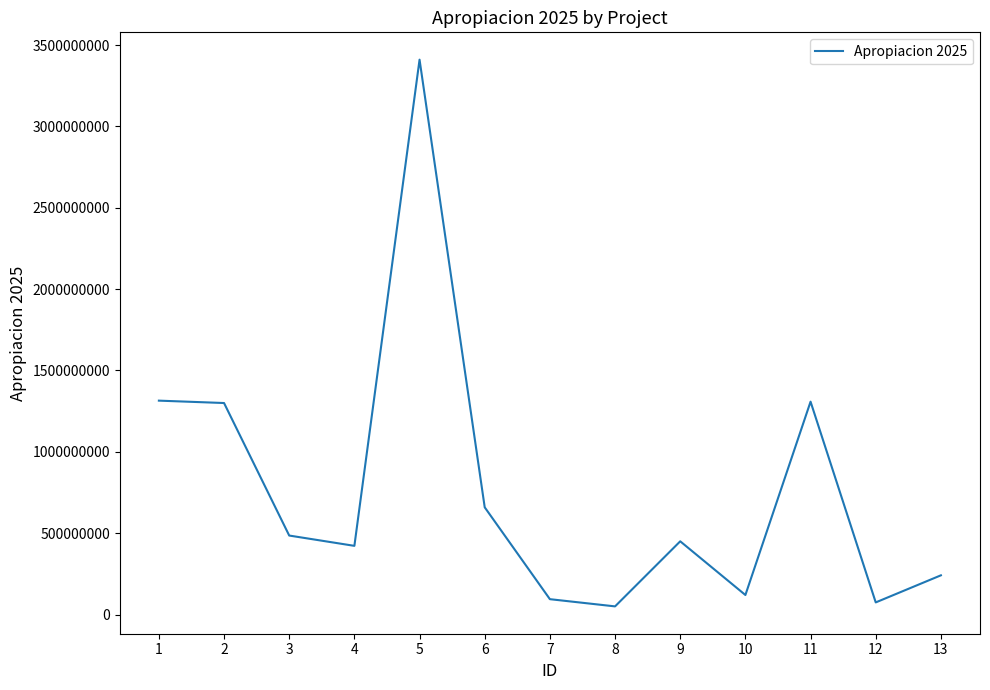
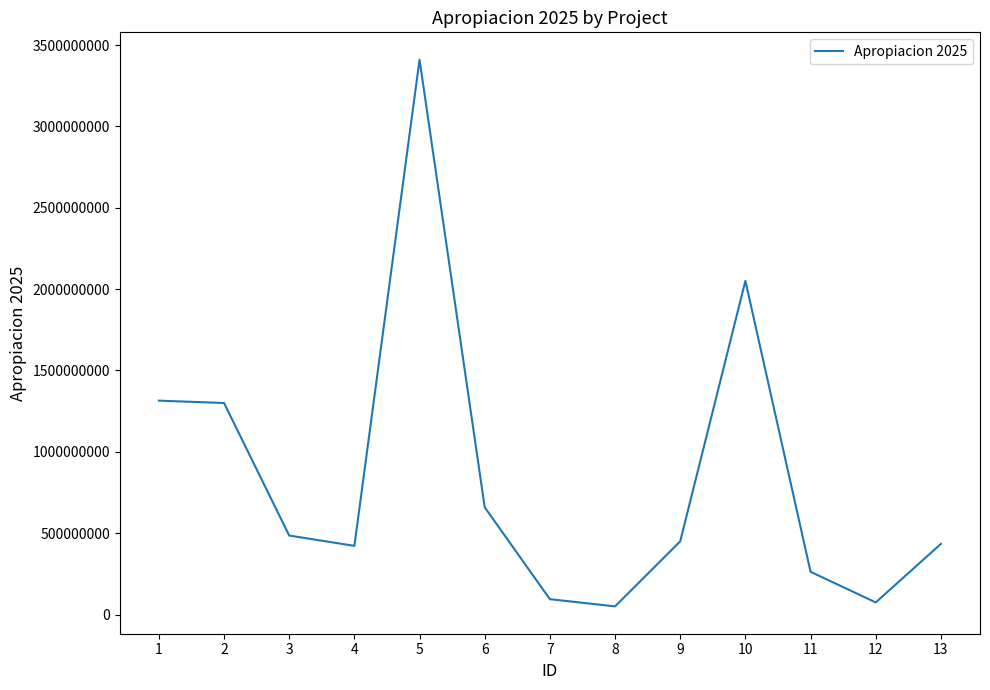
  {
    "1": 1310000000,
    "2": 1300000000,
    "3": 490000000,
    "4": 420000000,
    "5": 3410000000,
    "6": 660000000,
    "7": 90000000,
    "8": 50000000,
    "9": 450000000,
-   "10": 120000000,
-   "11": 1310000000,
+   "10": 2050000000,
+   "11": 260000000,
    "12": 70000000,
-   "13": 240000000
+   "13": 430000000
  }
